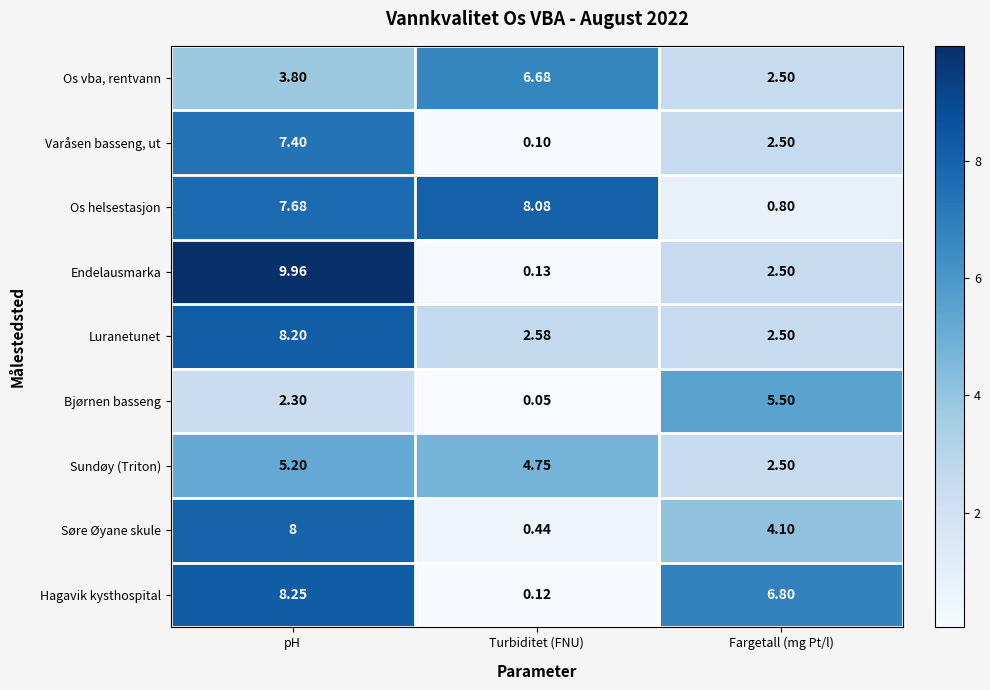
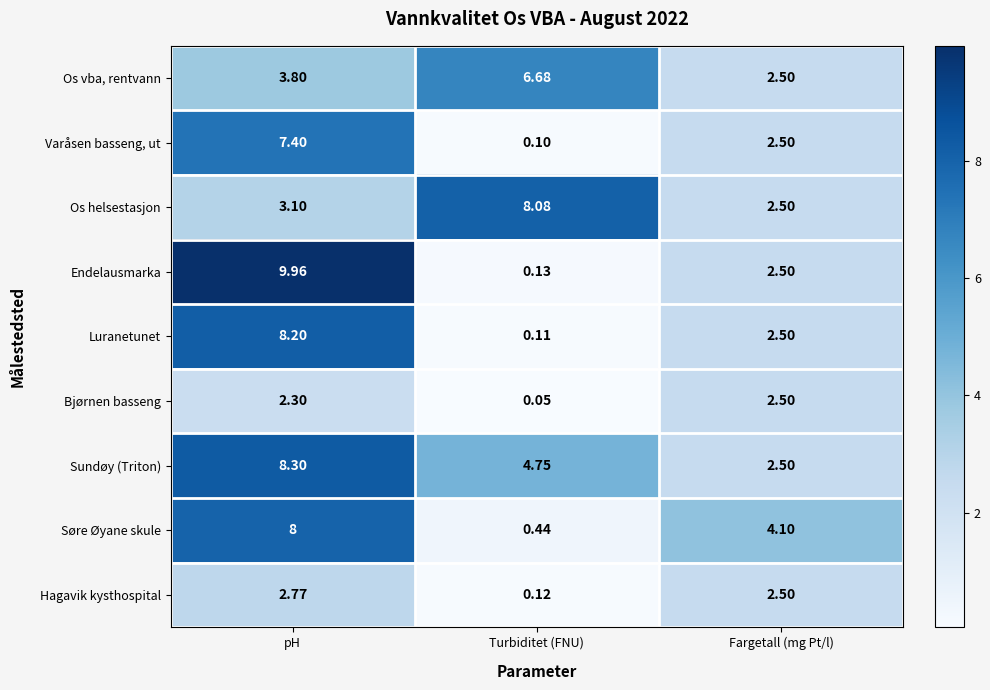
  {
    "Os vba, rentvann": {
      "pH": 3.80,
      "Turbiditet (FNU)": 6.68,
      "Fargetall (mg Pt/l)": 2.50
    },
    "Varåsen basseng, ut": {
      "pH": 7.40,
      "Turbiditet (FNU)": 0.10,
      "Fargetall (mg Pt/l)": 2.50
    },
    "Os helsestasjon": {
-     "pH": 7.68,
+     "pH": 3.10,
      "Turbiditet (FNU)": 8.08,
-     "Fargetall (mg Pt/l)": 0.80
+     "Fargetall (mg Pt/l)": 2.50
    },
    "Endelausmarka": {
      "pH": 9.96,
      "Turbiditet (FNU)": 0.13,
      "Fargetall (mg Pt/l)": 2.50
    },
    "Luranetunet": {
      "pH": 8.20,
-     "Turbiditet (FNU)": 2.58,
+     "Turbiditet (FNU)": 0.11,
      "Fargetall (mg Pt/l)": 2.50
    },
    "Bjørnen basseng": {
      "pH": 2.30,
      "Turbiditet (FNU)": 0.05,
-     "Fargetall (mg Pt/l)": 5.50
+     "Fargetall (mg Pt/l)": 2.50
    },
    "Sundøy (Triton)": {
-     "pH": 5.20,
+     "pH": 8.30,
      "Turbiditet (FNU)": 4.75,
      "Fargetall (mg Pt/l)": 2.50
    },
    "Søre Øyane skule": {
      "pH": 8,
      "Turbiditet (FNU)": 0.44,
      "Fargetall (mg Pt/l)": 4.10
    },
    "Hagavik kysthospital": {
-     "pH": 8.25,
+     "pH": 2.77,
      "Turbiditet (FNU)": 0.12,
-     "Fargetall (mg Pt/l)": 6.80
+     "Fargetall (mg Pt/l)": 2.50
    }
  }
